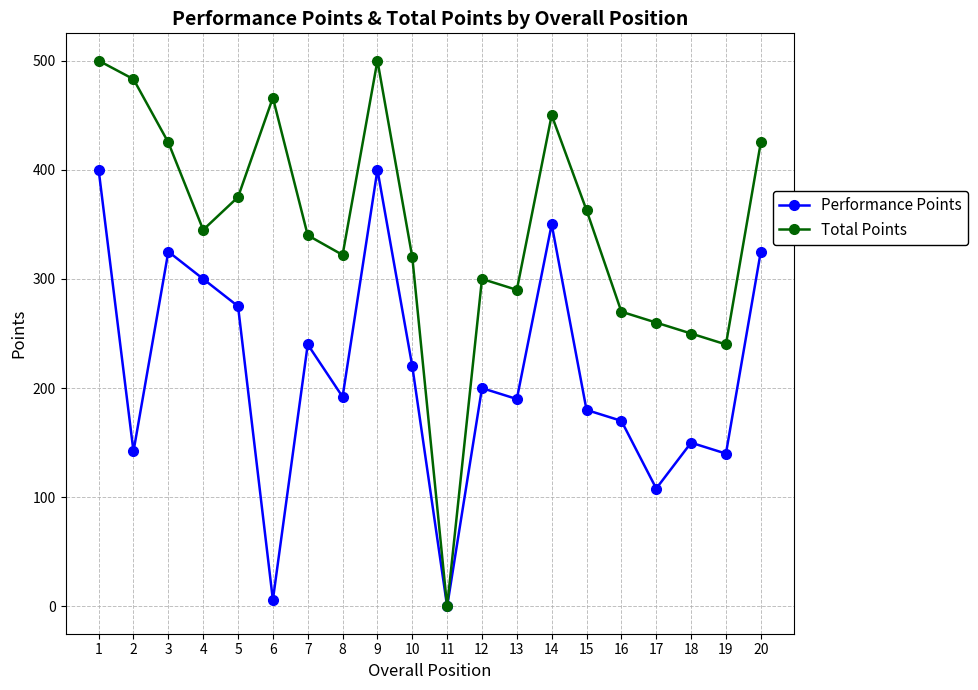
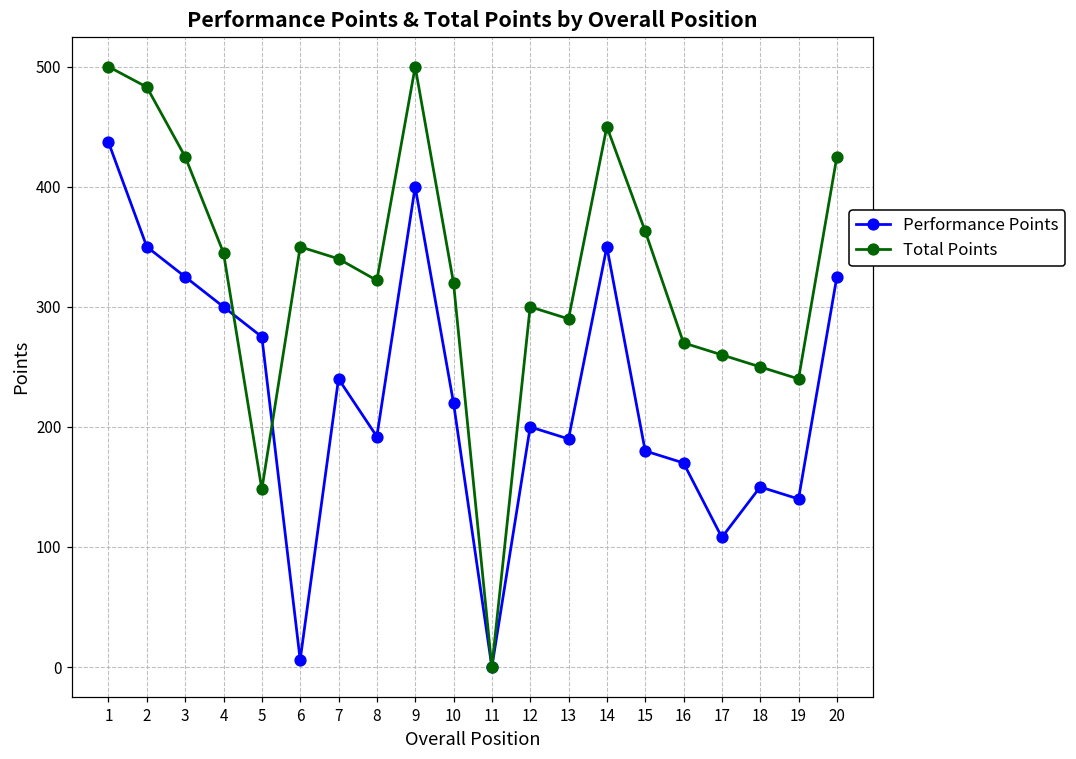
  {
    "Performance Points": {
-     "1": 400,
-     "2": 142,
+     "1": 437,
+     "2": 350,
      "3": 325,
      "4": 300,
      "5": 275,
      "6": 6,
      "7": 240,
      "8": 192,
      "9": 400,
      "10": 220,
      "12": 200,
      "13": 190,
      "14": 350,
      "15": 180,
      "16": 170,
      "17": 108,
      "18": 150,
      "19": 140,
      "20": 325
    },
    "Total Points": {
      "1": 500,
      "2": 483,
      "3": 425,
      "4": 345,
-     "5": 375,
-     "6": 466,
+     "5": 148,
+     "6": 350,
      "7": 340,
      "8": 322,
      "9": 500,
      "10": 320,
      "12": 300,
      "13": 290,
      "14": 450,
      "15": 363,
      "16": 270,
      "17": 260,
      "18": 250,
      "19": 240,
      "20": 425
    }
  }
